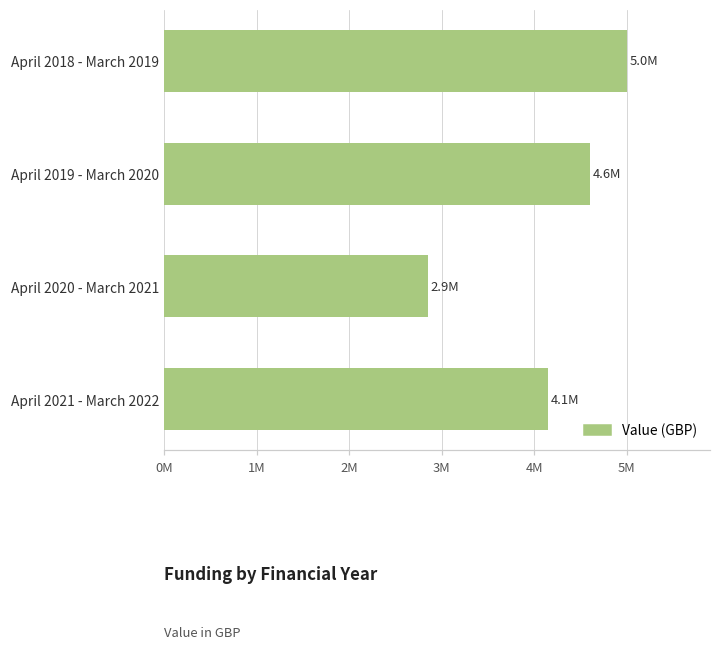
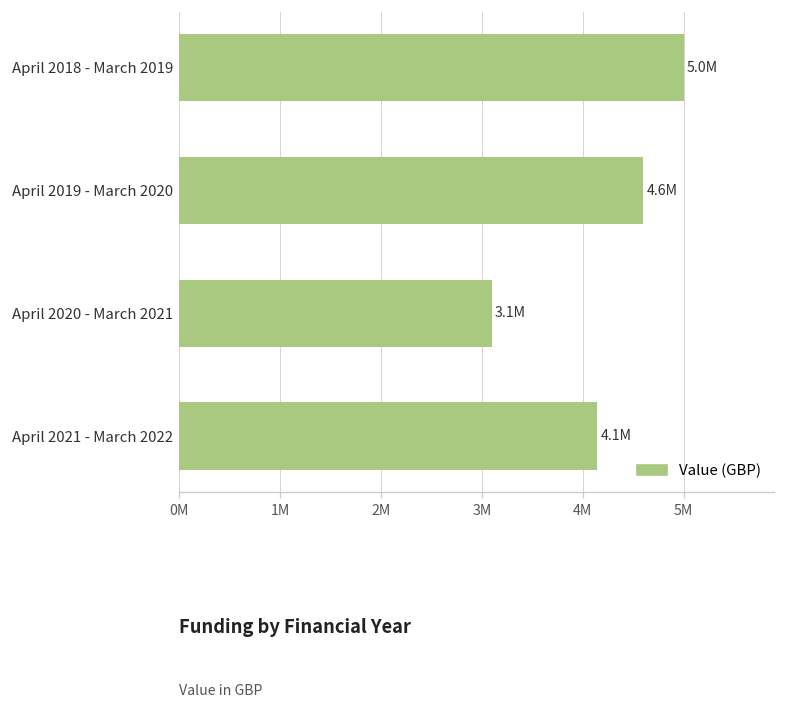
  {
    "April 2018 - March 2019": "5.0M",
    "April 2019 - March 2020": "4.6M",
-   "April 2020 - March 2021": "2.9M",
+   "April 2020 - March 2021": "3.1M",
    "April 2021 - March 2022": "4.1M"
  }
